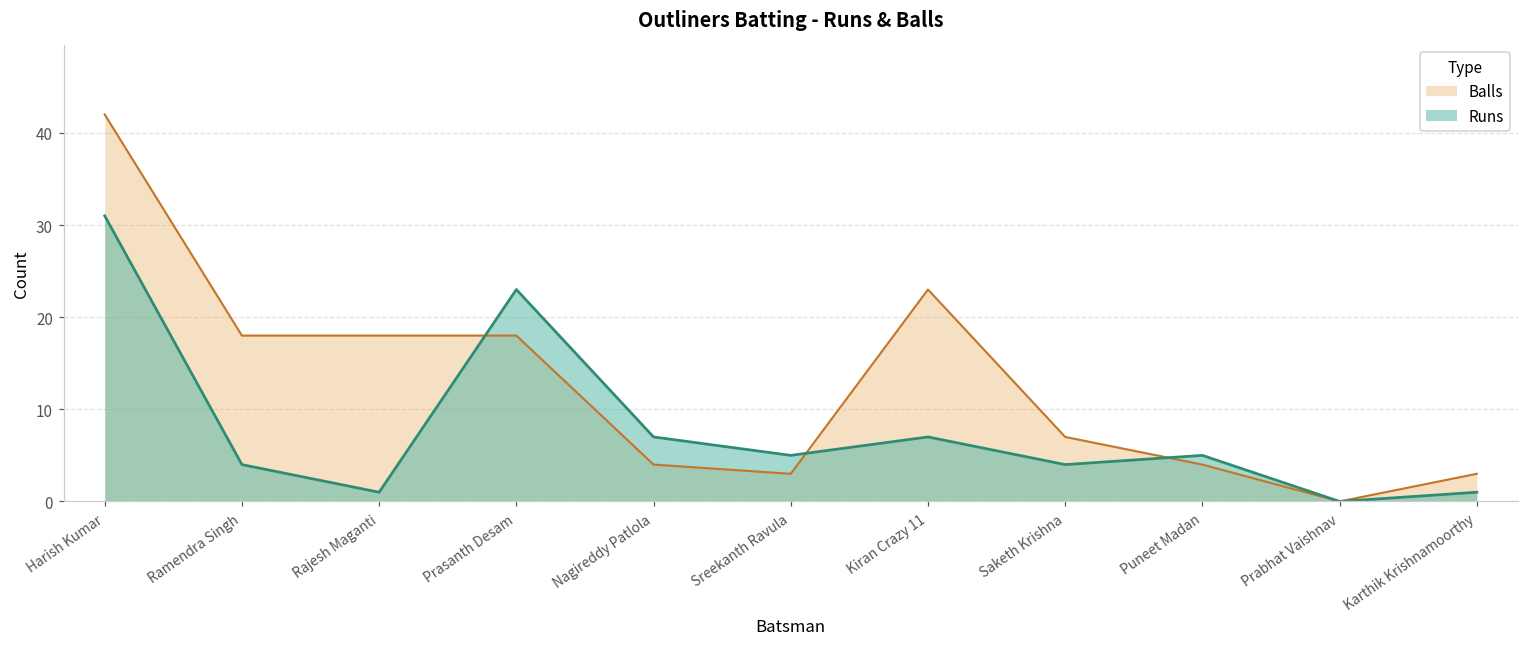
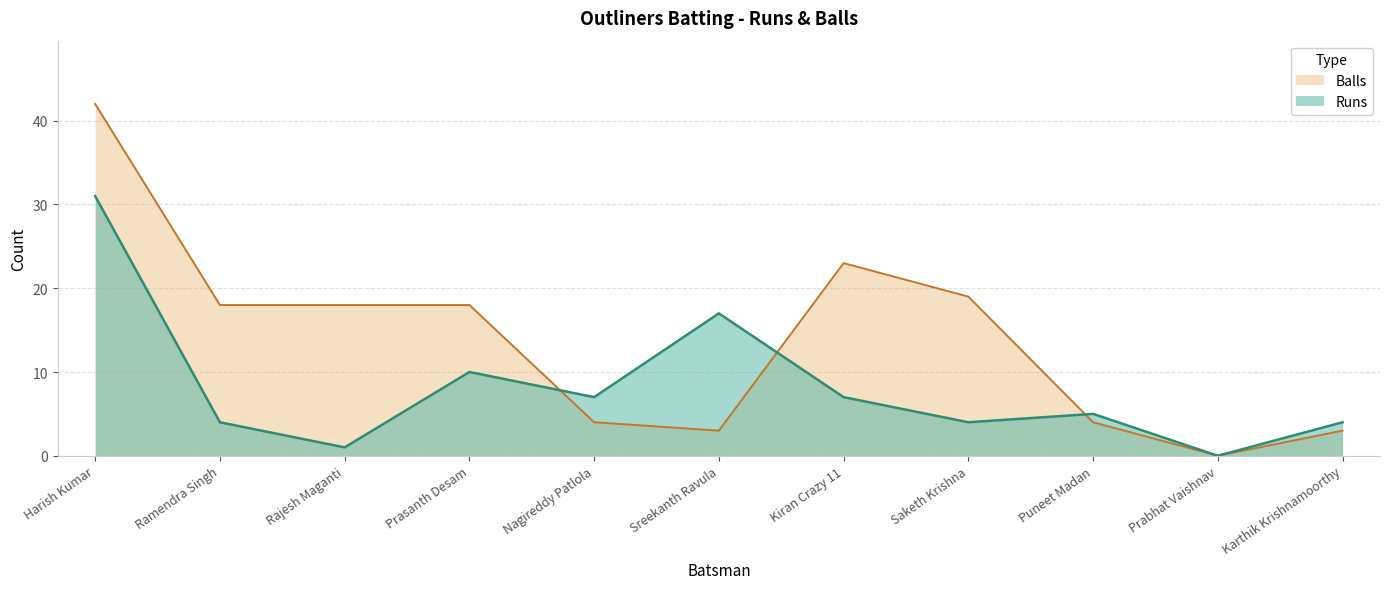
  {
    "Balls": {
      "Harish Kumar": 42,
      "Ramendra Singh": 18,
      "Rajesh Maganti": 18,
      "Prasanth Desam": 18,
      "Nagireddy Patlola": 4,
      "Sreekanth Ravula": 3,
      "Kiran Crazy 11": 23,
-     "Saketh Krishna": 7,
+     "Saketh Krishna": 19,
      "Puneet Madan": 4,
      "Karthik Krishnamoorthy": 3
    },
    "Runs": {
      "Harish Kumar": 31,
      "Ramendra Singh": 4,
      "Rajesh Maganti": 1,
-     "Prasanth Desam": 23,
+     "Prasanth Desam": 10,
      "Nagireddy Patlola": 7,
-     "Sreekanth Ravula": 5,
+     "Sreekanth Ravula": 17,
      "Kiran Crazy 11": 7,
      "Saketh Krishna": 4,
      "Puneet Madan": 5,
-     "Karthik Krishnamoorthy": 1
+     "Karthik Krishnamoorthy": 4
    }
  }
